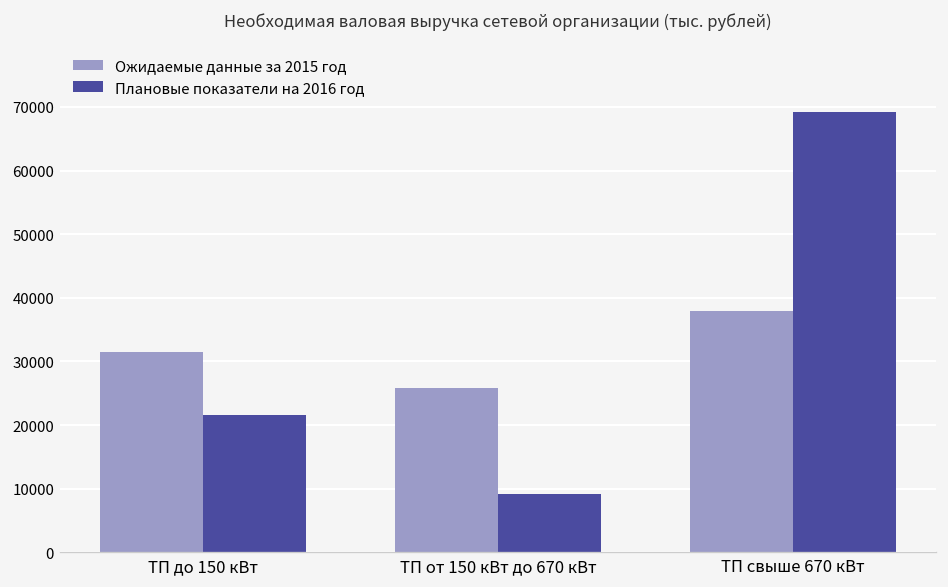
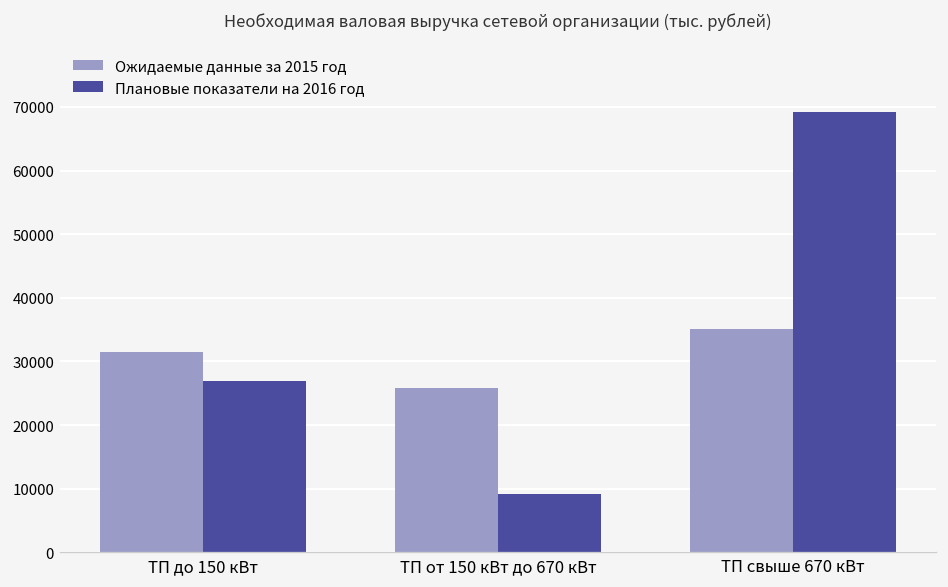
  {
    "Ожидаемые данные за 2015 год": {
      "ТП до 150 кВт": 31000,
      "ТП от 150 кВт до 670 кВт": 26000,
-     "ТП свыше 670 кВт": 38000
+     "ТП свыше 670 кВт": 35000
    },
    "Плановые показатели на 2016 год": {
-     "ТП до 150 кВт": 22000,
+     "ТП до 150 кВт": 27000,
      "ТП от 150 кВт до 670 кВт": 9000,
      "ТП свыше 670 кВт": 69000
    }
  }
